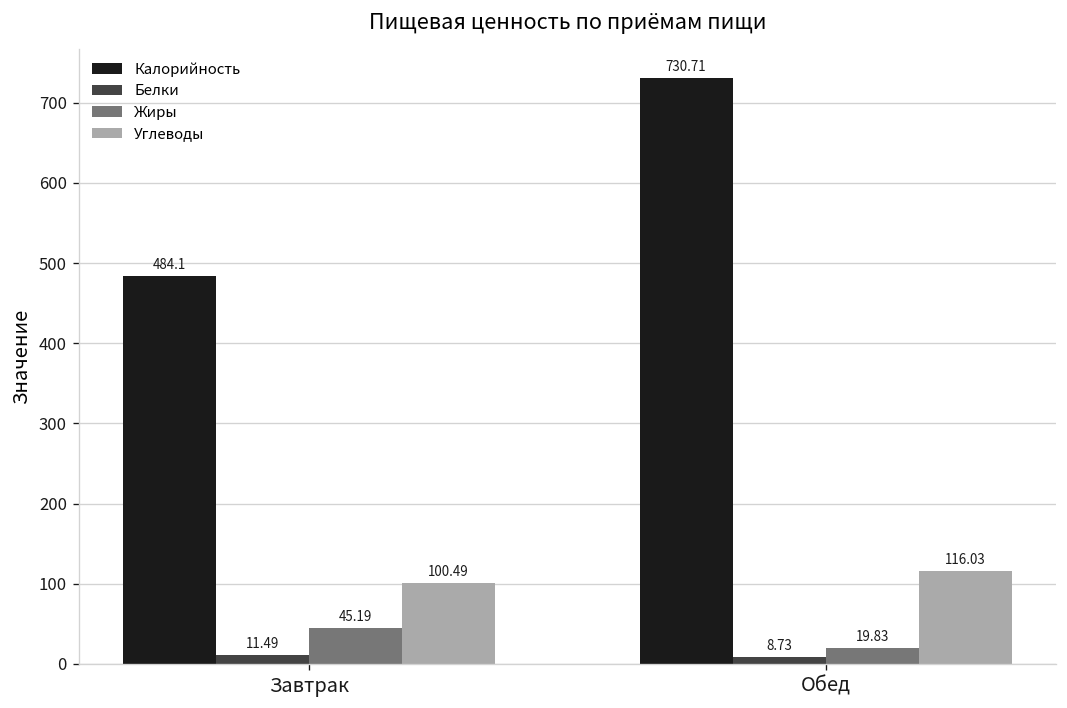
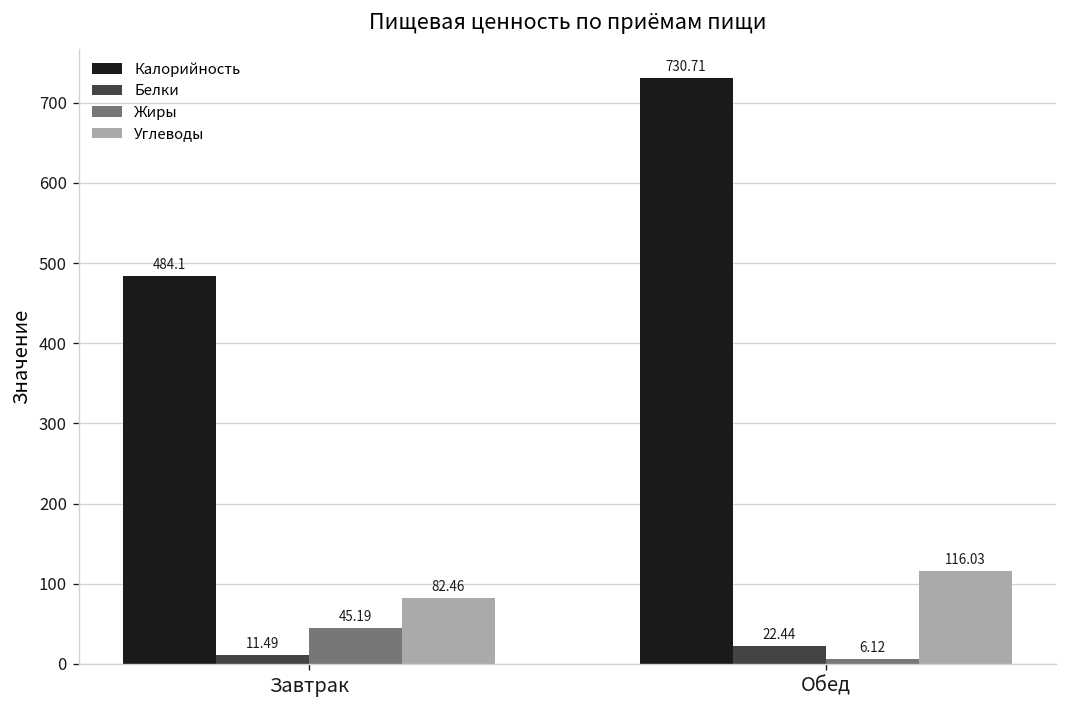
  {
    "Калорийность": {
      "Завтрак": 484.1,
      "Обед": 730.71
    },
    "Белки": {
      "Завтрак": 11.49,
-     "Обед": 8.73
+     "Обед": 22.44
    },
    "Жиры": {
      "Завтрак": 45.19,
-     "Обед": 19.83
+     "Обед": 6.12
    },
    "Углеводы": {
-     "Завтрак": 100.49,
+     "Завтрак": 82.46,
      "Обед": 116.03
    }
  }
